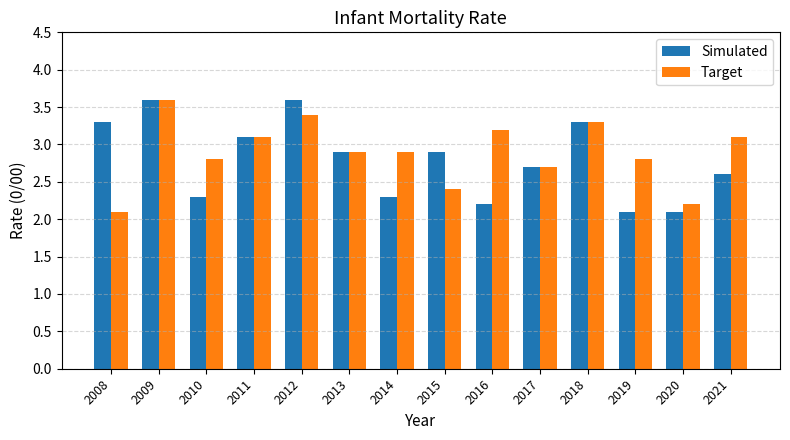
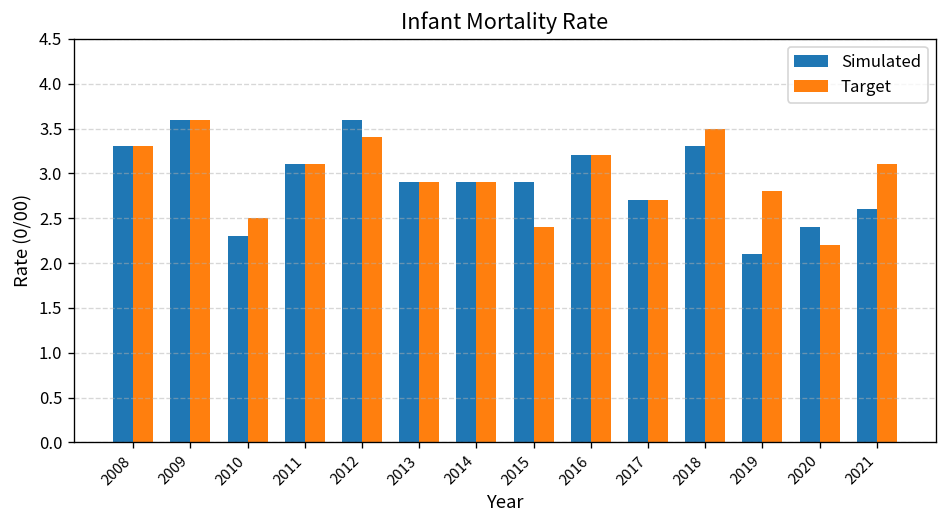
  {
    "Simulated": {
      "2008": 3.3,
      "2009": 3.6,
      "2010": 2.3,
      "2011": 3.1,
      "2012": 3.6,
      "2013": 2.9,
-     "2014": 2.3,
+     "2014": 2.9,
      "2015": 2.9,
-     "2016": 2.2,
+     "2016": 3.2,
      "2017": 2.7,
      "2018": 3.3,
      "2019": 2.1,
-     "2020": 2.1,
+     "2020": 2.4,
      "2021": 2.6
    },
    "Target": {
-     "2008": 2.1,
+     "2008": 3.3,
      "2009": 3.6,
-     "2010": 2.8,
+     "2010": 2.5,
      "2011": 3.1,
      "2012": 3.4,
      "2013": 2.9,
      "2014": 2.9,
      "2015": 2.4,
      "2016": 3.2,
      "2017": 2.7,
-     "2018": 3.3,
+     "2018": 3.5,
      "2019": 2.8,
      "2020": 2.2,
      "2021": 3.1
    }
  }
